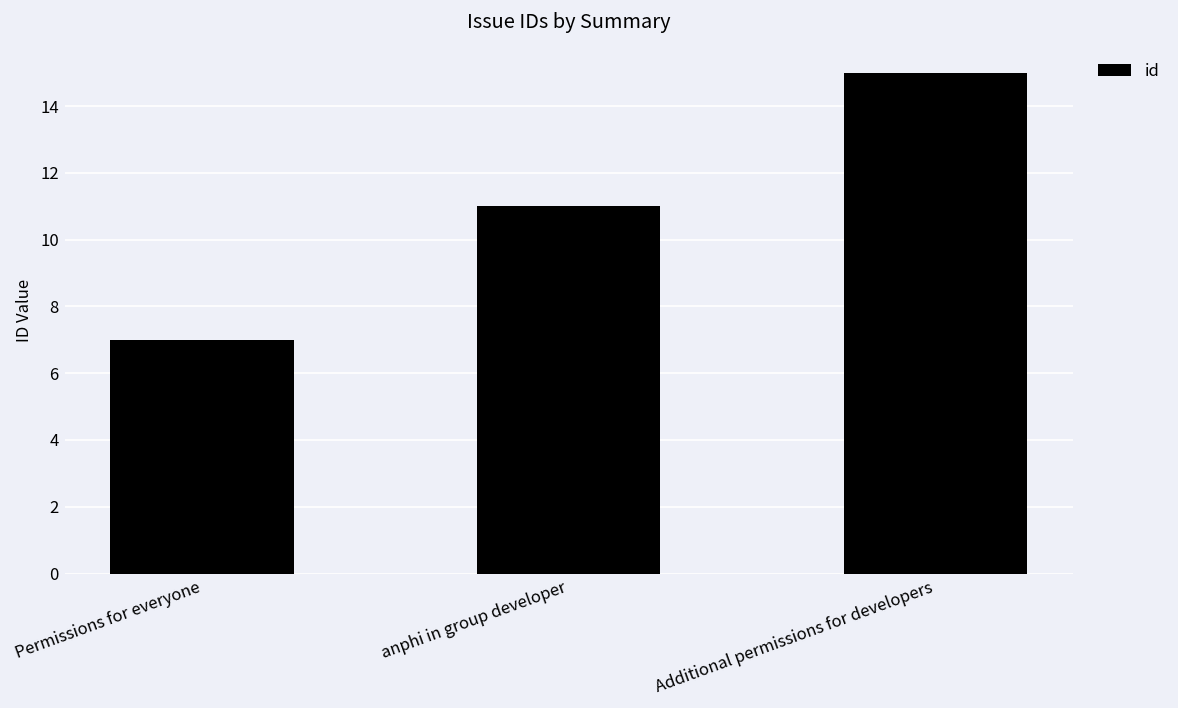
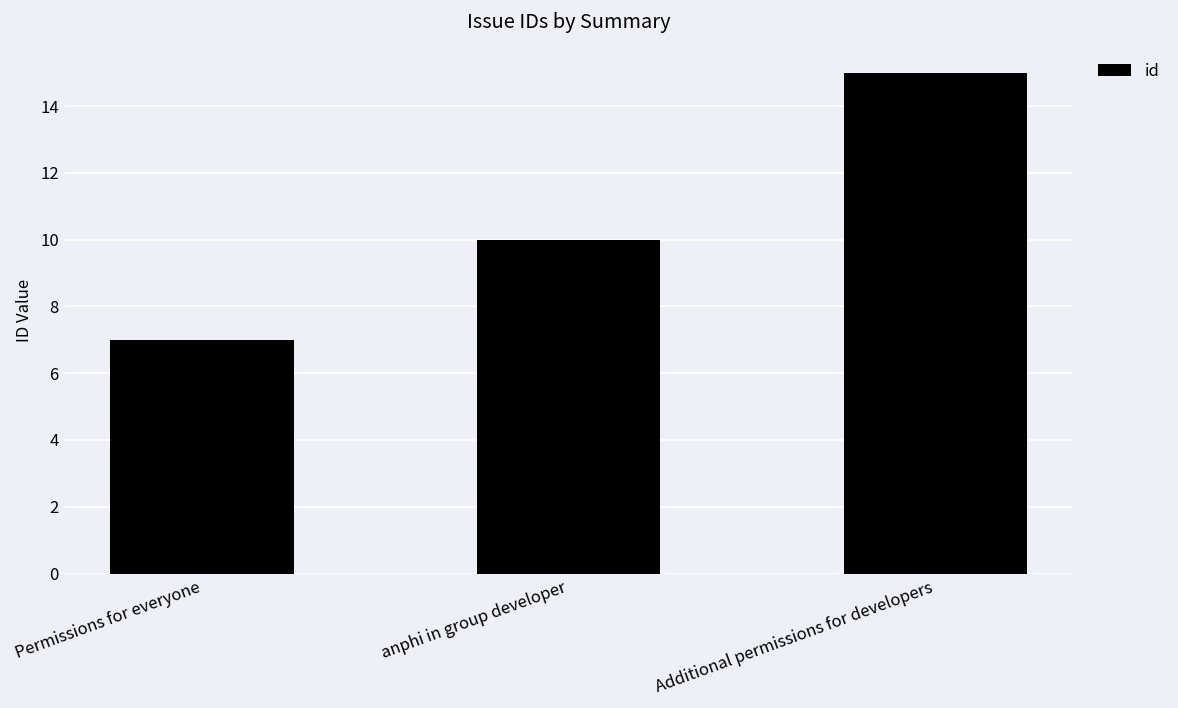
  {
    "Permissions for everyone": 7,
-   "anphi in group developer": 11,
+   "anphi in group developer": 10,
    "Additional permissions for developers": 15
  }
